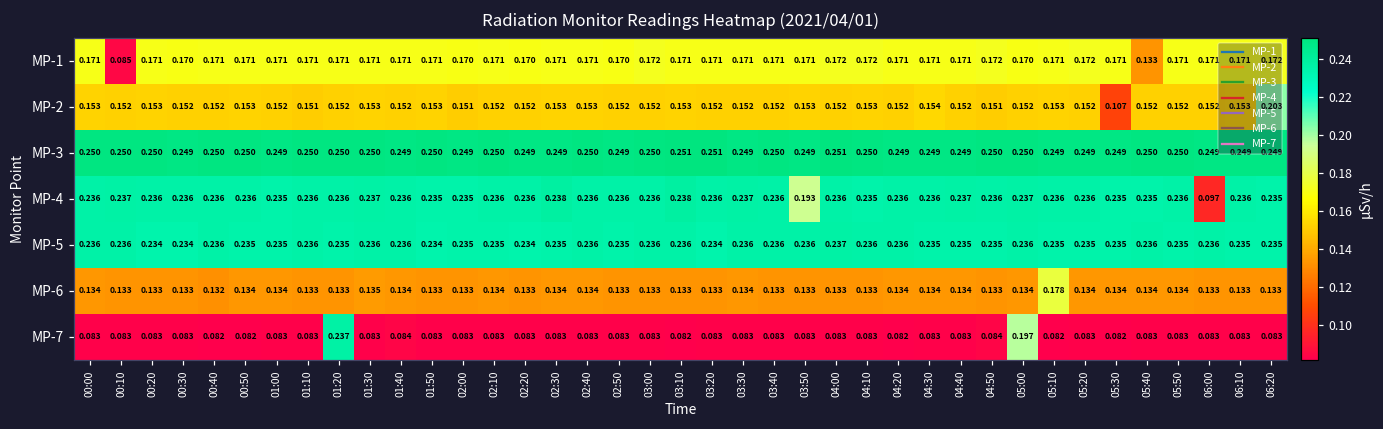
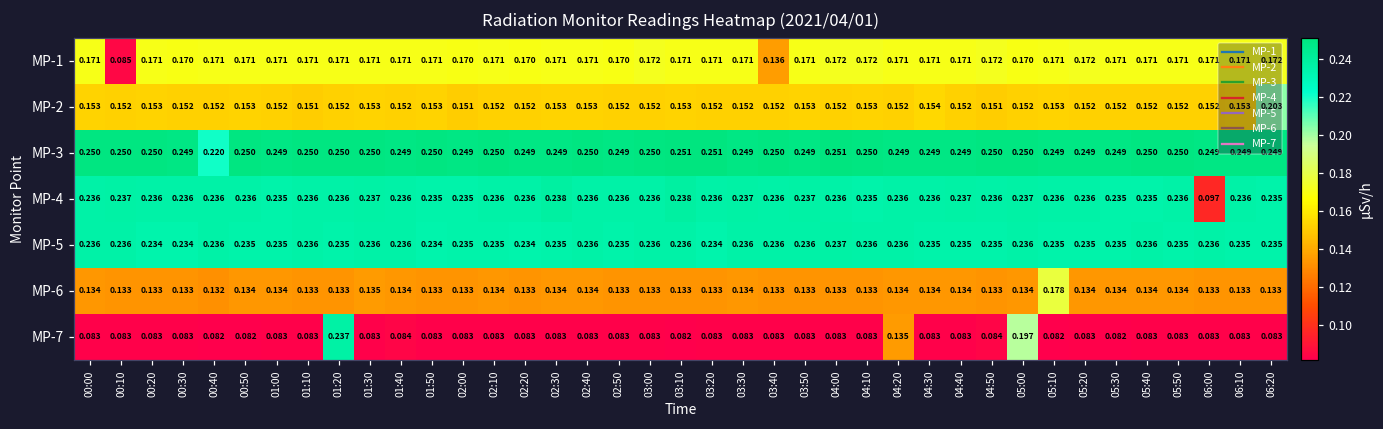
  {
    "MP-1": {
      "00:00": 0.171,
      "00:10": 0.085,
      "00:20": 0.171,
      "00:30": 0.170,
      "00:40": 0.171,
      "00:50": 0.171,
      "01:00": 0.171,
      "01:10": 0.171,
      "01:20": 0.171,
      "01:30": 0.171,
      "01:40": 0.171,
      "01:50": 0.171,
      "02:00": 0.170,
      "02:10": 0.171,
      "02:20": 0.170,
      "02:30": 0.171,
      "02:40": 0.171,
      "02:50": 0.170,
      "03:00": 0.172,
      "03:10": 0.171,
      "03:20": 0.171,
      "03:30": 0.171,
-     "03:40": 0.171,
+     "03:40": 0.136,
      "03:50": 0.171,
      "04:00": 0.172,
      "04:10": 0.172,
      "04:20": 0.171,
      "04:30": 0.171,
      "04:40": 0.171,
      "04:50": 0.172,
      "05:00": 0.170,
      "05:10": 0.171,
      "05:20": 0.172,
      "05:30": 0.171,
-     "05:40": 0.133,
+     "05:40": 0.171,
      "05:50": 0.171
    },
    "MP-2": {
      "00:00": 0.153,
      "00:10": 0.152,
      "00:20": 0.153,
      "00:30": 0.152,
      "00:40": 0.152,
      "00:50": 0.153,
      "01:00": 0.152,
      "01:10": 0.151,
      "01:20": 0.152,
      "01:30": 0.153,
      "01:40": 0.152,
      "01:50": 0.153,
      "02:00": 0.151,
      "02:10": 0.152,
      "02:20": 0.152,
      "02:30": 0.153,
      "02:40": 0.153,
      "02:50": 0.152,
      "03:00": 0.152,
      "03:10": 0.153,
      "03:20": 0.152,
      "03:30": 0.152,
      "03:40": 0.152,
      "03:50": 0.153,
      "04:00": 0.152,
      "04:10": 0.153,
      "04:20": 0.152,
      "04:30": 0.154,
      "04:40": 0.152,
      "04:50": 0.151,
      "05:00": 0.152,
      "05:10": 0.153,
      "05:20": 0.152,
-     "05:30": 0.107,
+     "05:30": 0.152,
      "05:40": 0.152,
      "05:50": 0.152
    },
    "MP-3": {
      "00:00": 0.250,
      "00:10": 0.250,
      "00:20": 0.250,
      "00:30": 0.249,
-     "00:40": 0.250,
+     "00:40": 0.220,
      "00:50": 0.250,
      "01:00": 0.249,
      "01:10": 0.250,
      "01:20": 0.250,
      "01:30": 0.250,
      "01:40": 0.249,
      "01:50": 0.250,
      "02:00": 0.249,
      "02:10": 0.250,
      "02:20": 0.249,
      "02:30": 0.249,
      "02:40": 0.250,
      "02:50": 0.249,
      "03:00": 0.250,
      "03:10": 0.251,
      "03:20": 0.251,
      "03:30": 0.249,
      "03:40": 0.250,
      "03:50": 0.249,
      "04:00": 0.251,
      "04:10": 0.250,
      "04:20": 0.249,
      "04:30": 0.249,
      "04:40": 0.249,
      "04:50": 0.250,
      "05:00": 0.250,
      "05:10": 0.249,
      "05:20": 0.249,
      "05:30": 0.249,
      "05:40": 0.250,
      "05:50": 0.250
    },
    "MP-4": {
      "00:00": 0.236,
      "00:10": 0.237,
      "00:20": 0.236,
      "00:30": 0.236,
      "00:40": 0.236,
      "00:50": 0.236,
      "01:00": 0.235,
      "01:10": 0.236,
      "01:20": 0.236,
      "01:30": 0.237,
      "01:40": 0.236,
      "01:50": 0.235,
      "02:00": 0.235,
      "02:10": 0.236,
      "02:20": 0.236,
      "02:30": 0.238,
      "02:40": 0.236,
      "02:50": 0.236,
      "03:00": 0.236,
      "03:10": 0.238,
      "03:20": 0.236,
      "03:30": 0.237,
      "03:40": 0.236,
-     "03:50": 0.193,
+     "03:50": 0.237,
      "04:00": 0.236,
      "04:10": 0.235,
      "04:20": 0.236,
      "04:30": 0.236,
      "04:40": 0.237,
      "04:50": 0.236,
      "05:00": 0.237,
      "05:10": 0.236,
      "05:20": 0.236,
      "05:30": 0.235,
      "05:40": 0.235,
      "05:50": 0.236,
      "06:00": 0.097,
      "06:10": 0.236,
      "06:20": 0.235
    },
    "MP-7": {
      "00:00": 0.083,
      "00:10": 0.083,
      "00:20": 0.083,
      "00:30": 0.083,
      "00:40": 0.082,
      "00:50": 0.082,
      "01:00": 0.083,
      "01:10": 0.083,
      "01:20": 0.237,
      "01:30": 0.083,
      "01:40": 0.084,
      "01:50": 0.083,
      "02:00": 0.083,
      "02:10": 0.083,
      "02:20": 0.083,
      "02:30": 0.083,
      "02:40": 0.083,
      "02:50": 0.083,
      "03:00": 0.083,
      "03:10": 0.082,
      "03:20": 0.083,
      "03:30": 0.083,
      "03:40": 0.083,
      "03:50": 0.083,
      "04:00": 0.083,
      "04:10": 0.083,
-     "04:20": 0.082,
+     "04:20": 0.135,
      "04:30": 0.083,
      "04:40": 0.083,
      "04:50": 0.084,
      "05:00": 0.197,
      "05:10": 0.082,
      "05:20": 0.083,
      "05:30": 0.082,
      "05:40": 0.083,
      "05:50": 0.083,
      "06:00": 0.083,
      "06:10": 0.083,
      "06:20": 0.083
    }
  }
